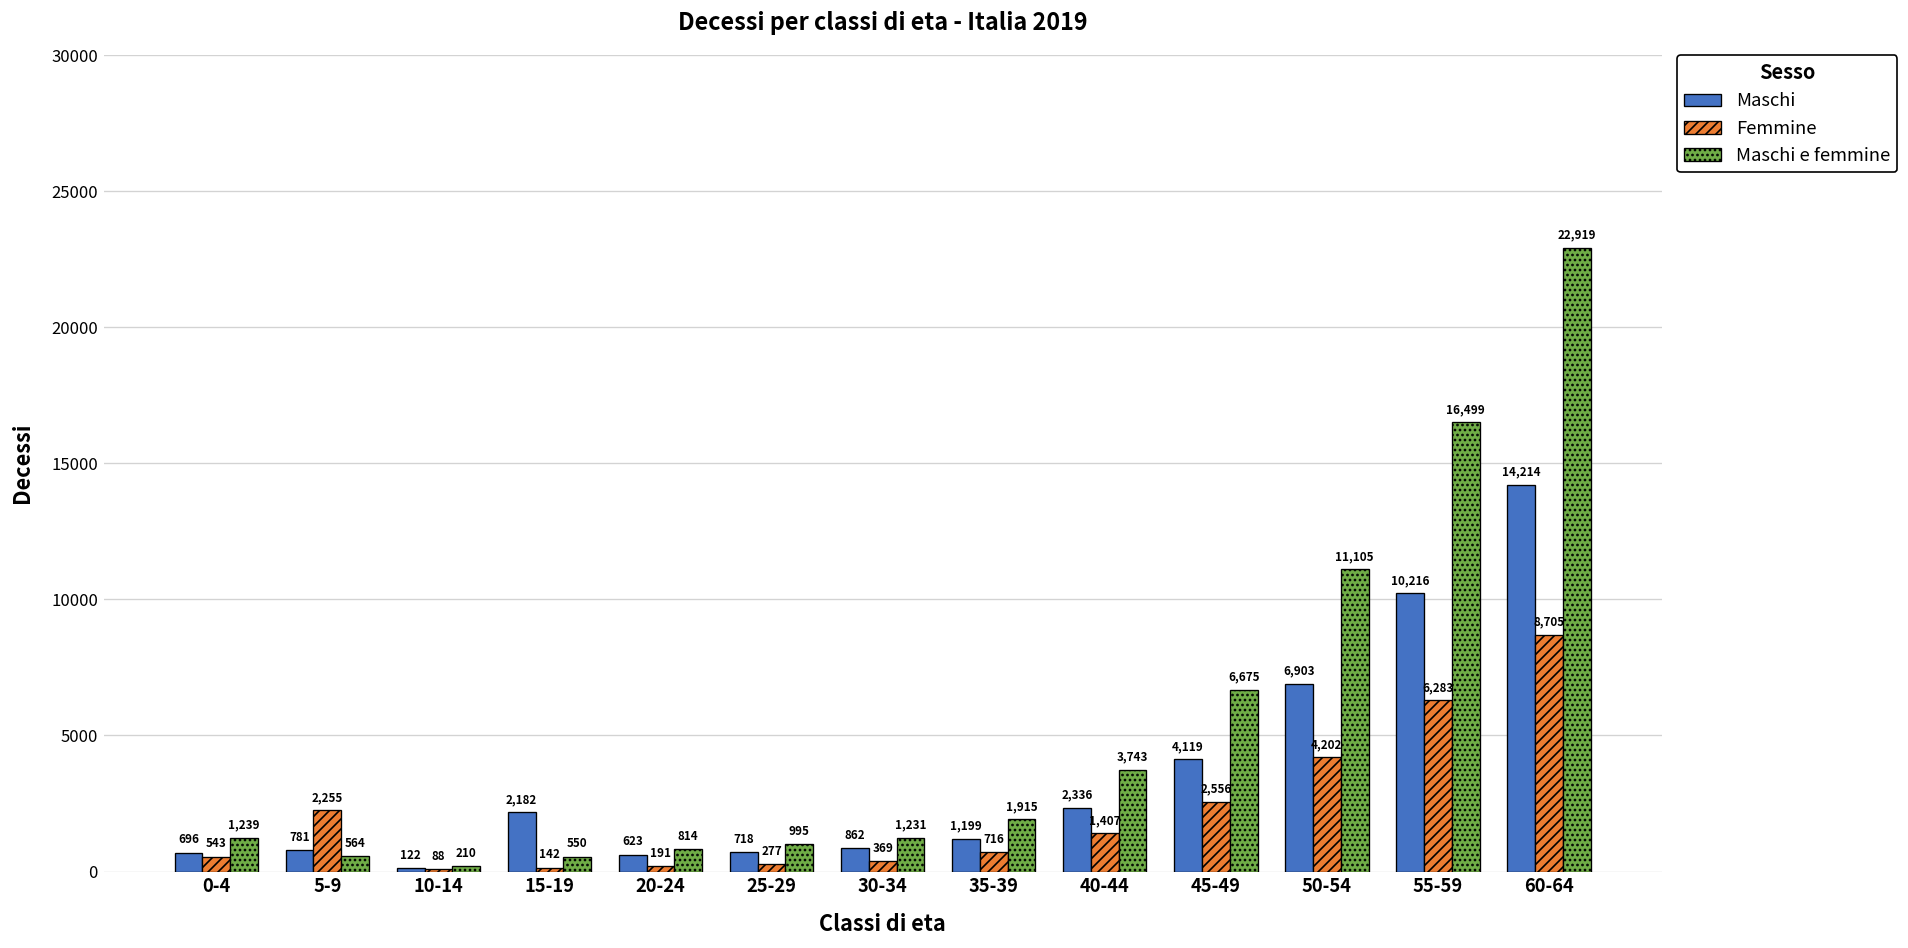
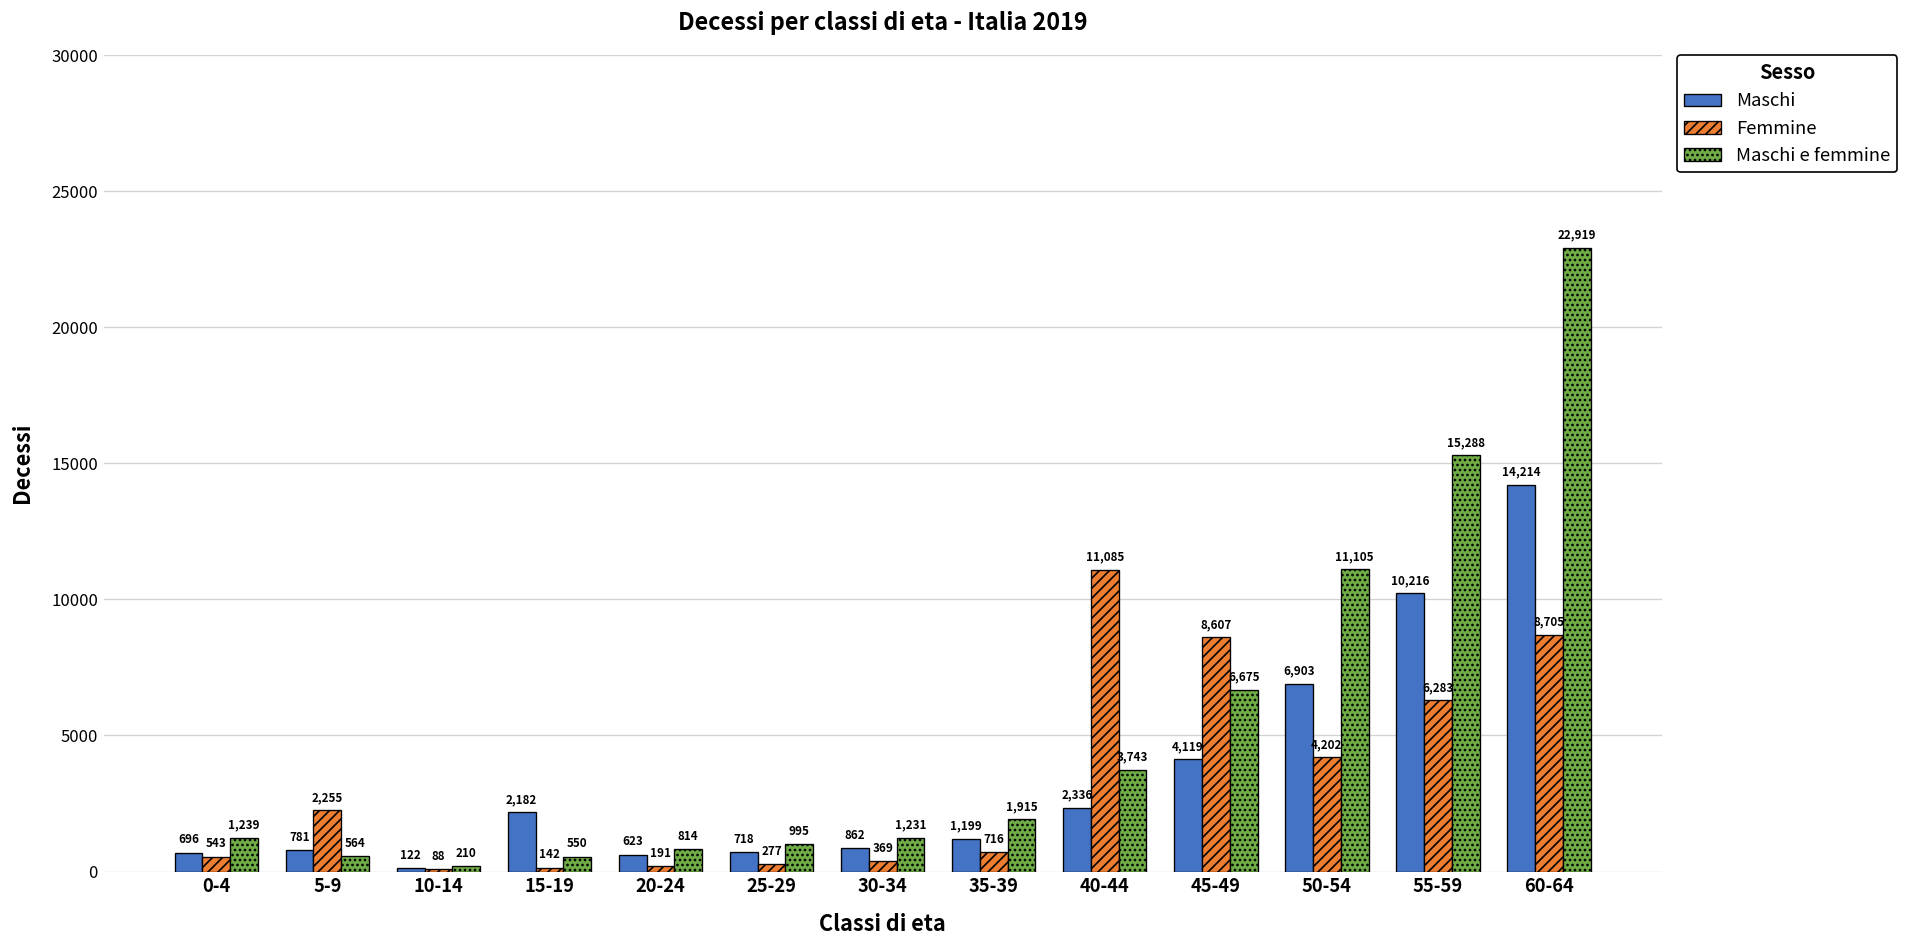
  {
    "Maschi": {
      "0-4": "696",
      "5-9": "781",
      "10-14": "122",
      "15-19": "2,182",
      "20-24": "623",
      "25-29": "718",
      "30-34": "862",
      "35-39": "1,199",
      "40-44": "2,336",
      "45-49": "4,119",
      "50-54": "6,903",
      "55-59": "10,216",
      "60-64": "14,214"
    },
    "Femmine": {
      "0-4": "543",
      "5-9": "2,255",
      "10-14": "88",
      "15-19": "142",
      "20-24": "191",
      "25-29": "277",
      "30-34": "369",
      "35-39": "716",
-     "40-44": "1,407",
-     "45-49": "2,556",
+     "40-44": "11,085",
+     "45-49": "8,607",
      "50-54": "4,202",
      "55-59": "6,283",
      "60-64": "8,705"
    },
    "Maschi e femmine": {
      "0-4": "1,239",
      "5-9": "564",
      "10-14": "210",
      "15-19": "550",
      "20-24": "814",
      "25-29": "995",
      "30-34": "1,231",
      "35-39": "1,915",
      "40-44": "3,743",
      "45-49": "6,675",
      "50-54": "11,105",
-     "55-59": "16,499",
+     "55-59": "15,288",
      "60-64": "22,919"
    }
  }
